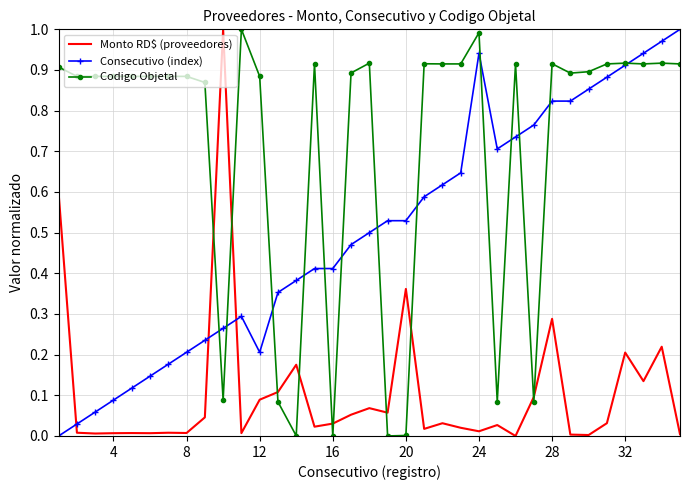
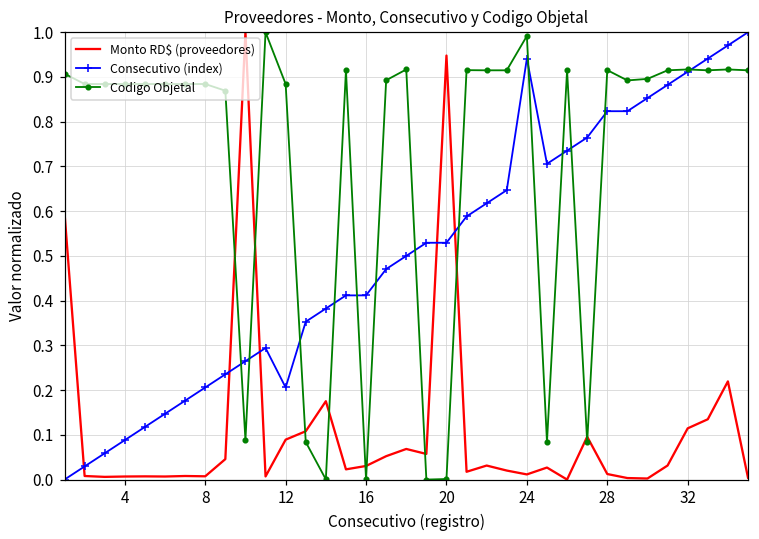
  {
    "Monto RD$ (proveedores)": {
      "4": 0.01,
      "8": 0.01,
      "12": 0.09,
      "16": 0.03,
-     "20": 0.36,
+     "20": 0.95,
      "24": 0.01,
-     "28": 0.29,
-     "32": 0.21
+     "28": 0.01,
+     "32": 0.11
    },
    "Consecutivo (index)": {
      "4": 0.09,
      "8": 0.21,
      "12": 0.21,
      "16": 0.41,
      "20": 0.53,
      "24": 0.94,
      "28": 0.82
    },
    "Codigo Objetal": {
      "12": 0.88,
      "16": 0.00,
      "20": 0.00,
      "24": 0.99,
      "28": 0.92
    }
  }
